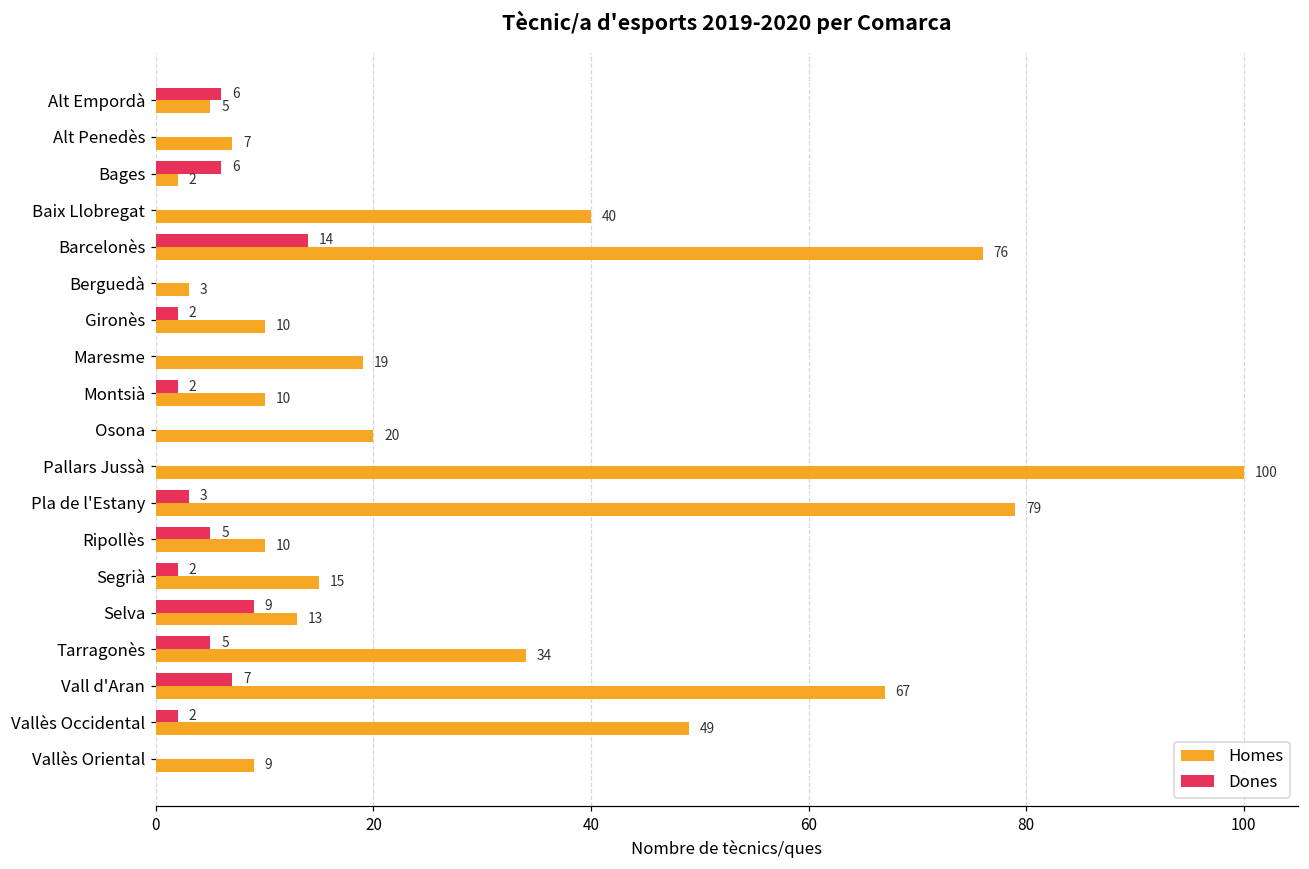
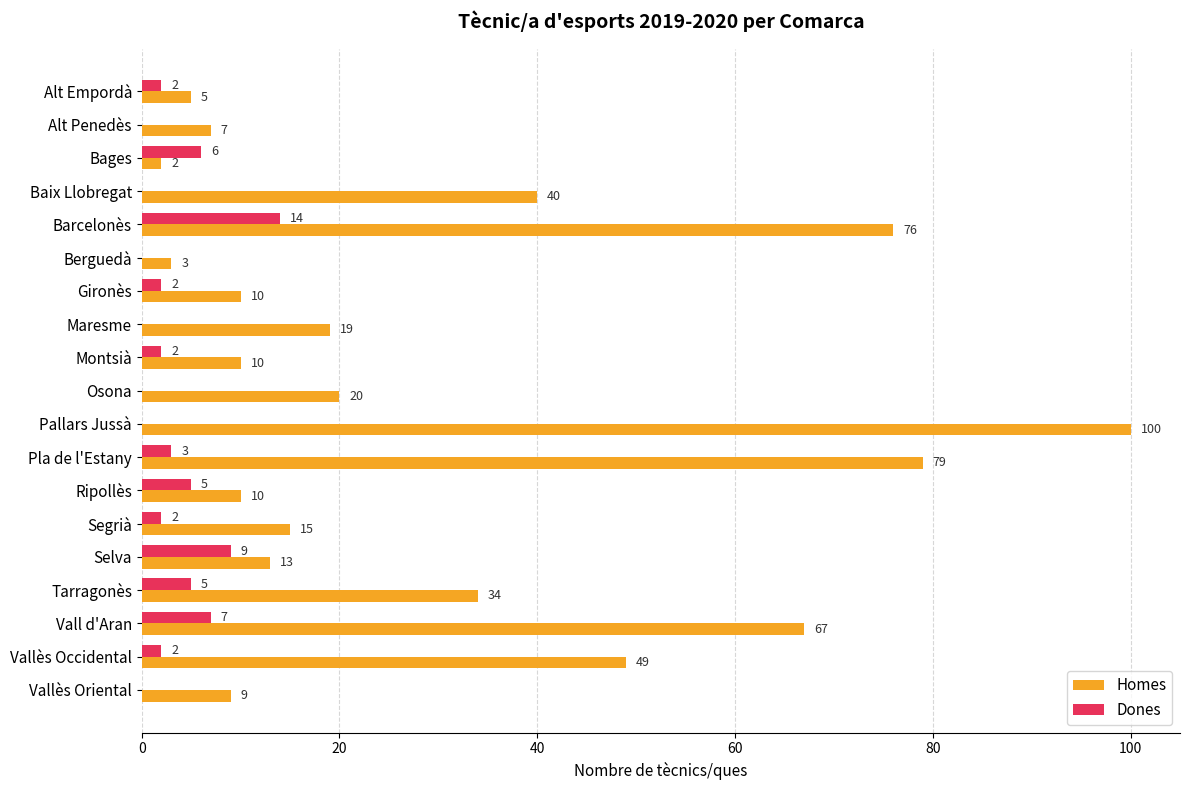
  {
    "Homes": {
      "Alt Empordà": 5,
      "Alt Penedès": 7,
      "Bages": 2,
      "Baix Llobregat": 40,
      "Barcelonès": 76,
      "Berguedà": 3,
      "Gironès": 10,
      "Maresme": 19,
      "Montsià": 10,
      "Osona": 20,
      "Pallars Jussà": 100,
      "Pla de l'Estany": 79,
      "Ripollès": 10,
      "Segrià": 15,
      "Selva": 13,
      "Tarragonès": 34,
      "Vall d'Aran": 67,
      "Vallès Occidental": 49,
      "Vallès Oriental": 9
    },
    "Dones": {
-     "Alt Empordà": 6,
+     "Alt Empordà": 2,
      "Bages": 6,
      "Barcelonès": 14,
      "Gironès": 2,
      "Montsià": 2,
      "Pla de l'Estany": 3,
      "Ripollès": 5,
      "Segrià": 2,
      "Selva": 9,
      "Tarragonès": 5,
      "Vall d'Aran": 7,
      "Vallès Occidental": 2
    }
  }
